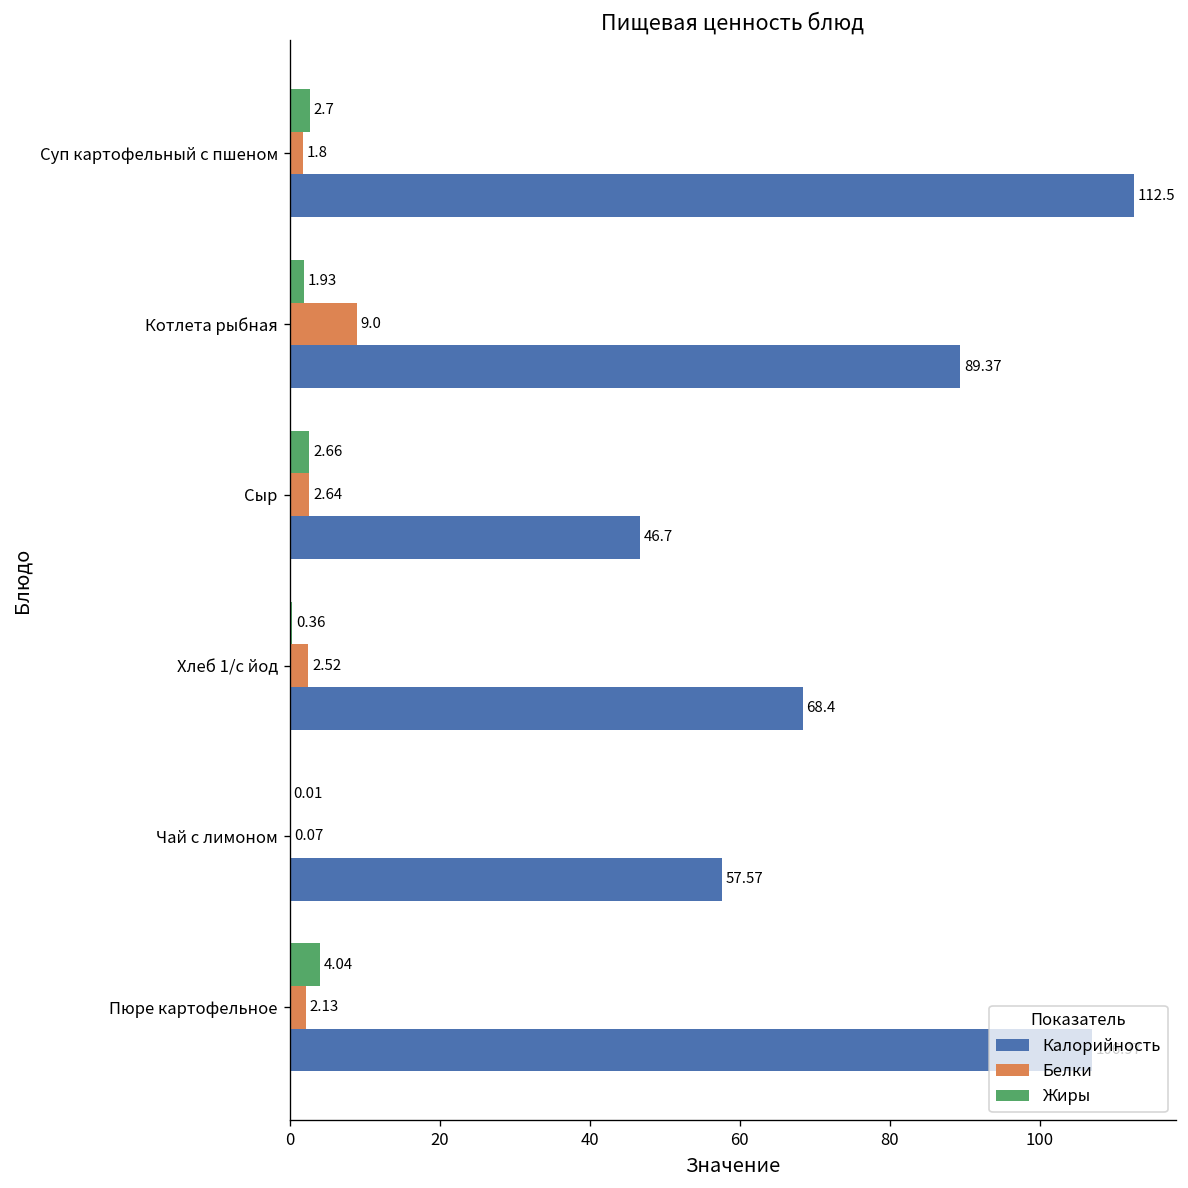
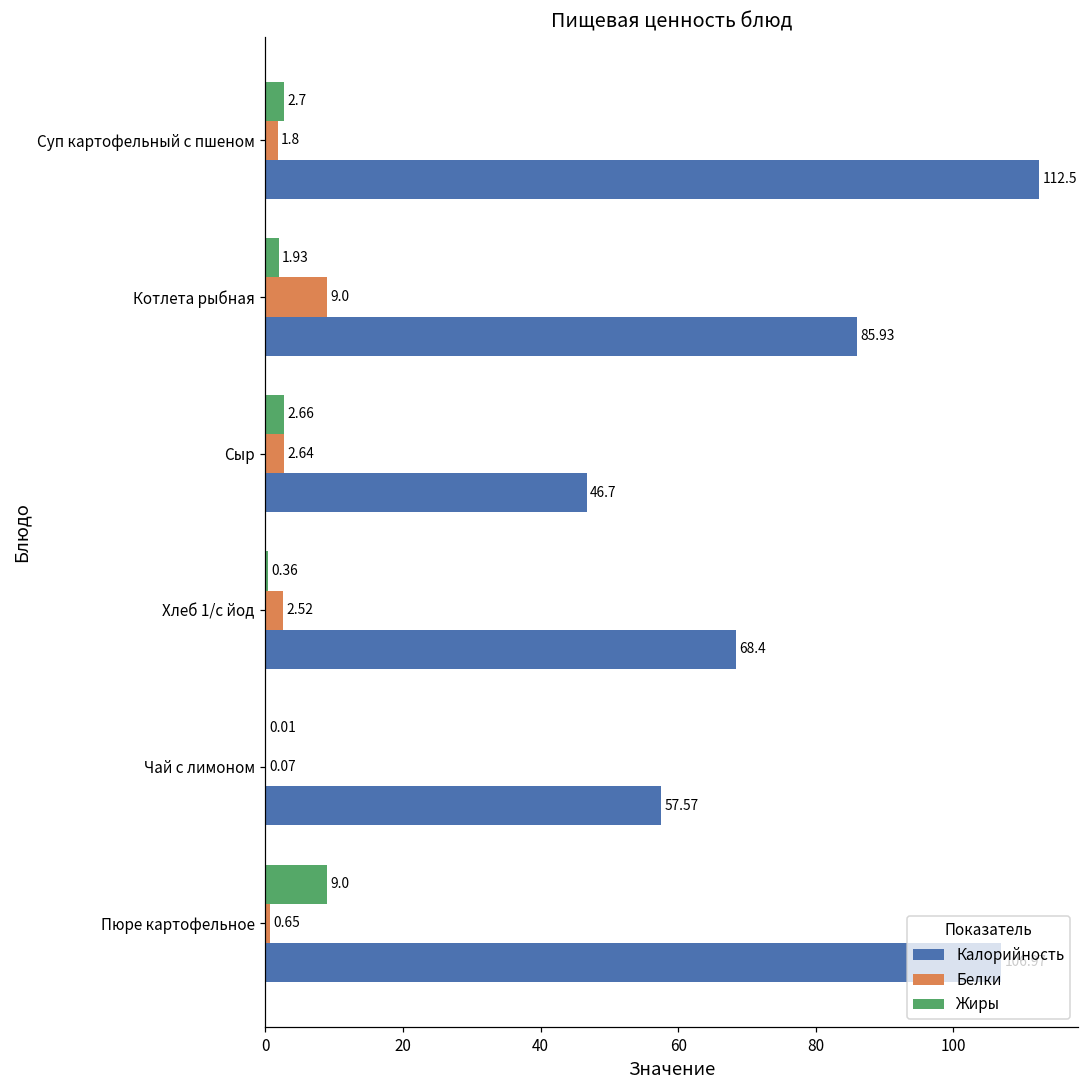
  {
    "Калорийность": {
      "Суп картофельный с пшеном": 112.5,
-     "Котлета рыбная": 89.37,
+     "Котлета рыбная": 85.93,
      "Сыр": 46.7,
      "Хлеб 1/с йод": 68.4,
      "Чай с лимоном": 57.57
    },
    "Белки": {
      "Суп картофельный с пшеном": 1.8,
      "Котлета рыбная": 9.0,
      "Сыр": 2.64,
      "Хлеб 1/с йод": 2.52,
      "Чай с лимоном": 0.07,
-     "Пюре картофельное": 2.13
+     "Пюре картофельное": 0.65
    },
    "Жиры": {
      "Суп картофельный с пшеном": 2.7,
      "Котлета рыбная": 1.93,
      "Сыр": 2.66,
      "Хлеб 1/с йод": 0.36,
      "Чай с лимоном": 0.01,
-     "Пюре картофельное": 4.04
+     "Пюре картофельное": 9.0
    }
  }
